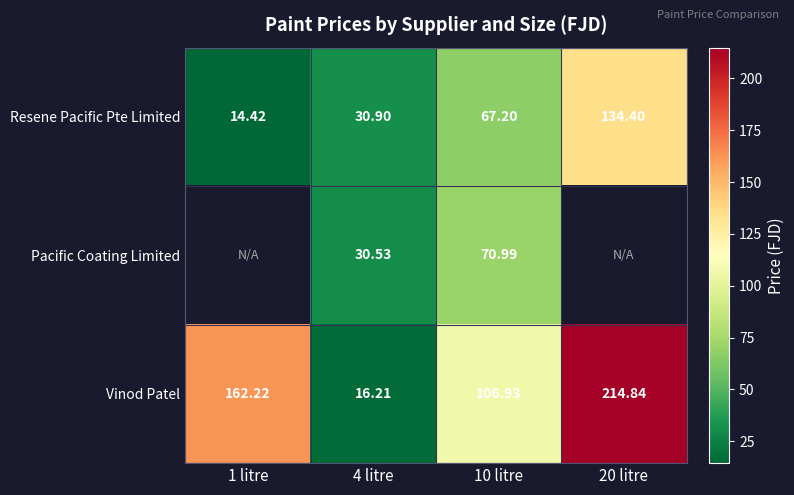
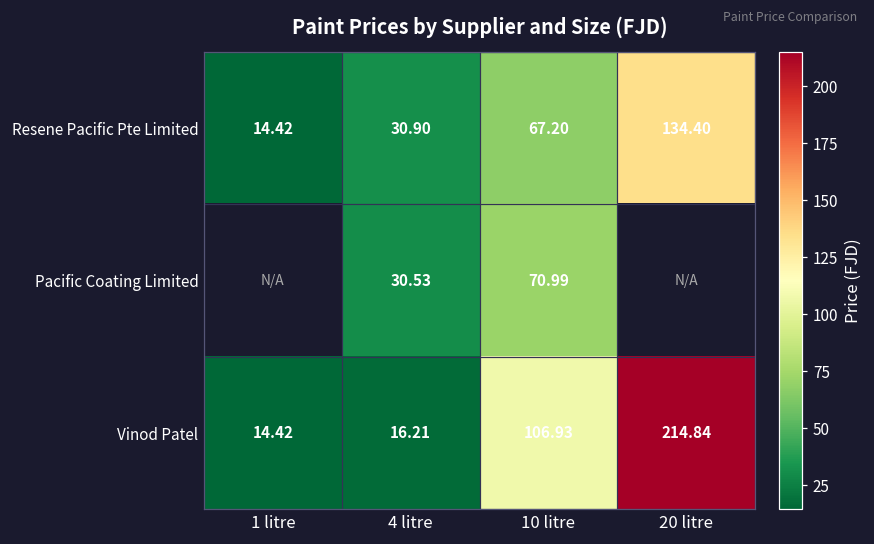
  {
    "Resene Pacific Pte Limited": {
      "1 litre": 14.42,
      "4 litre": 30.90,
      "10 litre": 67.20,
      "20 litre": 134.40
    },
    "Pacific Coating Limited": {
      "4 litre": 30.53,
      "10 litre": 70.99
    },
    "Vinod Patel": {
-     "1 litre": 162.22,
+     "1 litre": 14.42,
      "4 litre": 16.21,
      "10 litre": 106.93,
      "20 litre": 214.84
    }
  }
